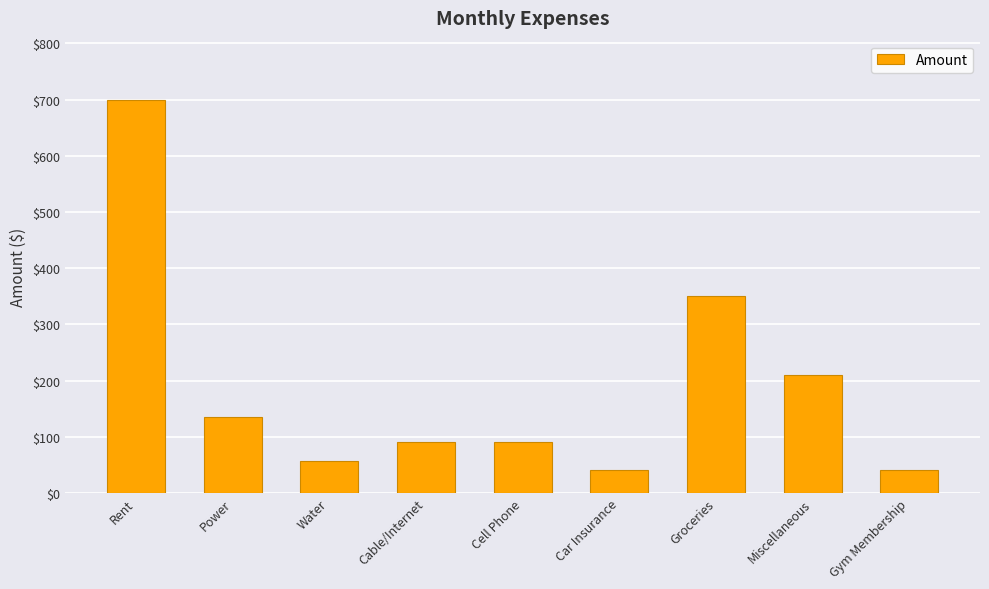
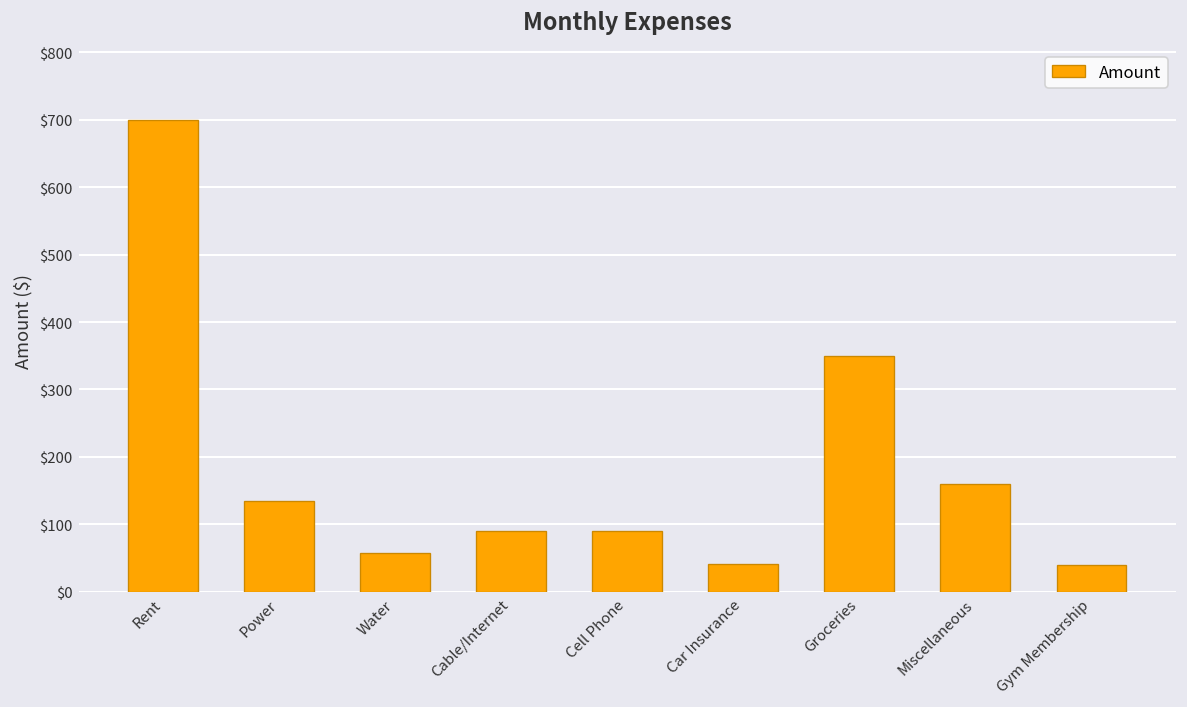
  {
    "Rent": "$700",
    "Power": "$140",
    "Water": "$60",
    "Cable/Internet": "$90",
    "Cell Phone": "$90",
    "Car Insurance": "$40",
    "Groceries": "$350",
-   "Miscellaneous": "$210",
+   "Miscellaneous": "$160",
    "Gym Membership": "$40"
  }
